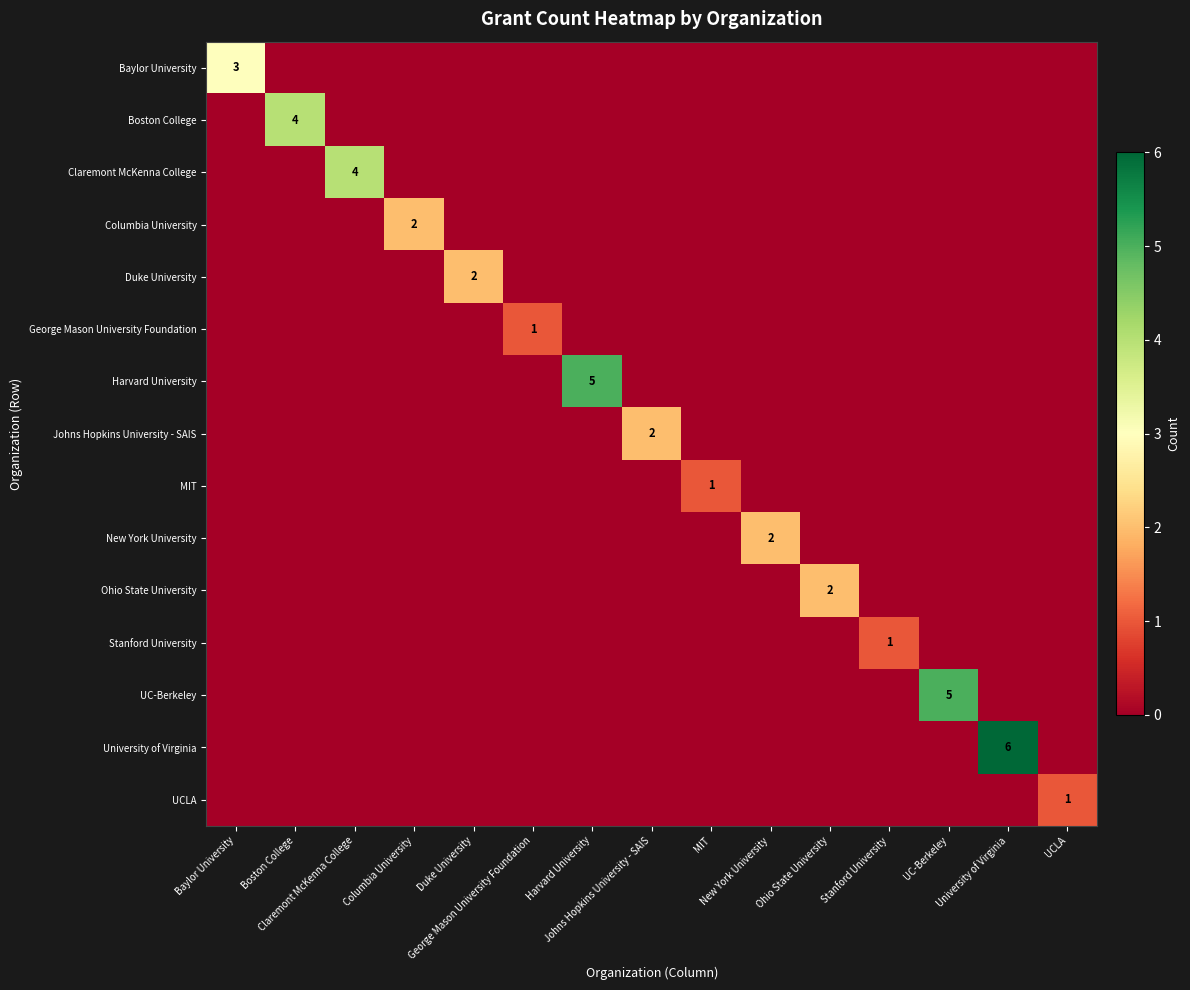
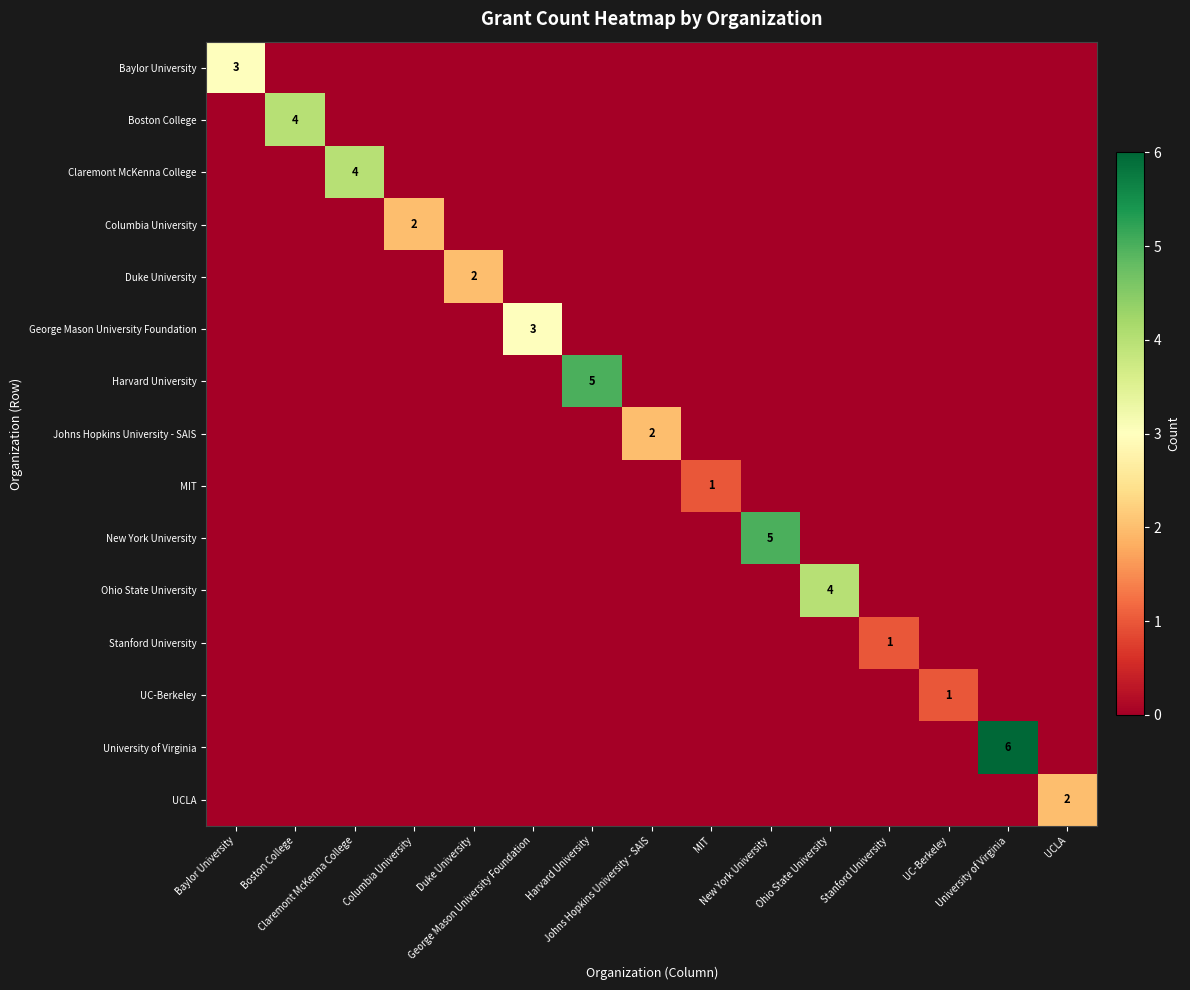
  {
    "Baylor University": {
      "Baylor University": 3
    },
    "Boston College": {
      "Boston College": 4
    },
    "Claremont McKenna College": {
      "Claremont McKenna College": 4
    },
    "Columbia University": {
      "Columbia University": 2
    },
    "Duke University": {
      "Duke University": 2
    },
    "George Mason University Foundation": {
-     "George Mason University Foundation": 1
+     "George Mason University Foundation": 3
    },
    "Harvard University": {
      "Harvard University": 5
    },
    "Johns Hopkins University - SAIS": {
      "Johns Hopkins University - SAIS": 2
    },
    "MIT": {
      "MIT": 1
    },
    "New York University": {
-     "New York University": 2
+     "New York University": 5
    },
    "Ohio State University": {
-     "Ohio State University": 2
+     "Ohio State University": 4
    },
    "Stanford University": {
      "Stanford University": 1
    },
    "UC-Berkeley": {
-     "UC-Berkeley": 5
+     "UC-Berkeley": 1
    },
    "University of Virginia": {
      "University of Virginia": 6
    },
    "UCLA": {
-     "UCLA": 1
+     "UCLA": 2
    }
  }
